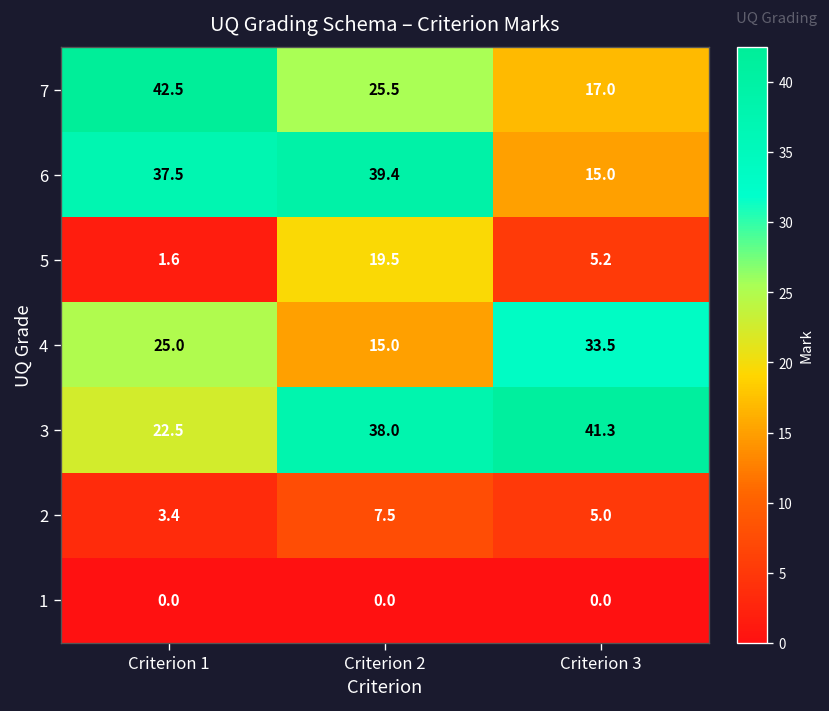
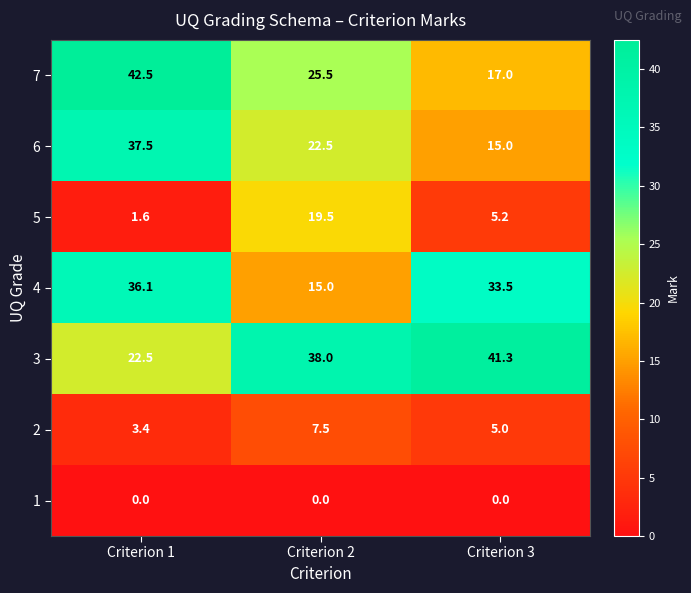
  {
    "7": {
      "Criterion 1": 42.5,
      "Criterion 2": 25.5,
      "Criterion 3": 17.0
    },
    "6": {
      "Criterion 1": 37.5,
-     "Criterion 2": 39.4,
+     "Criterion 2": 22.5,
      "Criterion 3": 15.0
    },
    "5": {
      "Criterion 1": 1.6,
      "Criterion 2": 19.5,
      "Criterion 3": 5.2
    },
    "4": {
-     "Criterion 1": 25.0,
+     "Criterion 1": 36.1,
      "Criterion 2": 15.0,
      "Criterion 3": 33.5
    },
    "3": {
      "Criterion 1": 22.5,
      "Criterion 2": 38.0,
      "Criterion 3": 41.3
    },
    "2": {
      "Criterion 1": 3.4,
      "Criterion 2": 7.5,
      "Criterion 3": 5.0
    },
    "1": {
      "Criterion 1": 0.0,
      "Criterion 2": 0.0,
      "Criterion 3": 0.0
    }
  }
